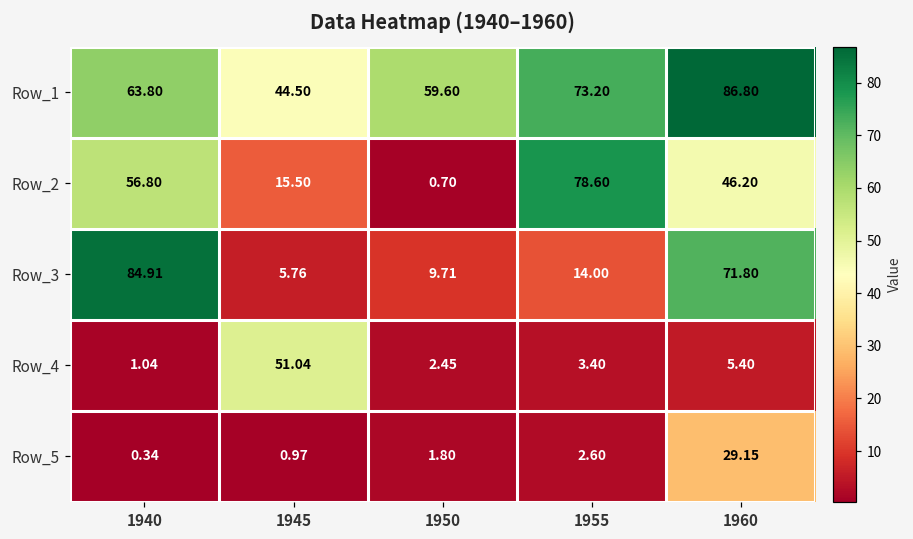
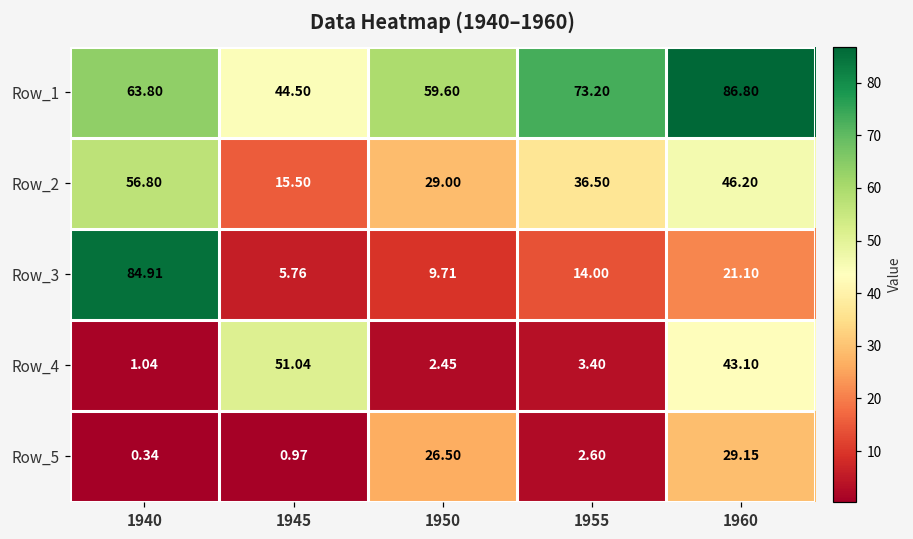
  {
    "Row_1": {
      "1940": 63.80,
      "1945": 44.50,
      "1950": 59.60,
      "1955": 73.20,
      "1960": 86.80
    },
    "Row_2": {
      "1940": 56.80,
      "1945": 15.50,
-     "1950": 0.70,
-     "1955": 78.60,
+     "1950": 29.00,
+     "1955": 36.50,
      "1960": 46.20
    },
    "Row_3": {
      "1940": 84.91,
      "1945": 5.76,
      "1950": 9.71,
      "1955": 14.00,
-     "1960": 71.80
+     "1960": 21.10
    },
    "Row_4": {
      "1940": 1.04,
      "1945": 51.04,
      "1950": 2.45,
      "1955": 3.40,
-     "1960": 5.40
+     "1960": 43.10
    },
    "Row_5": {
      "1940": 0.34,
      "1945": 0.97,
-     "1950": 1.80,
+     "1950": 26.50,
      "1955": 2.60,
      "1960": 29.15
    }
  }
